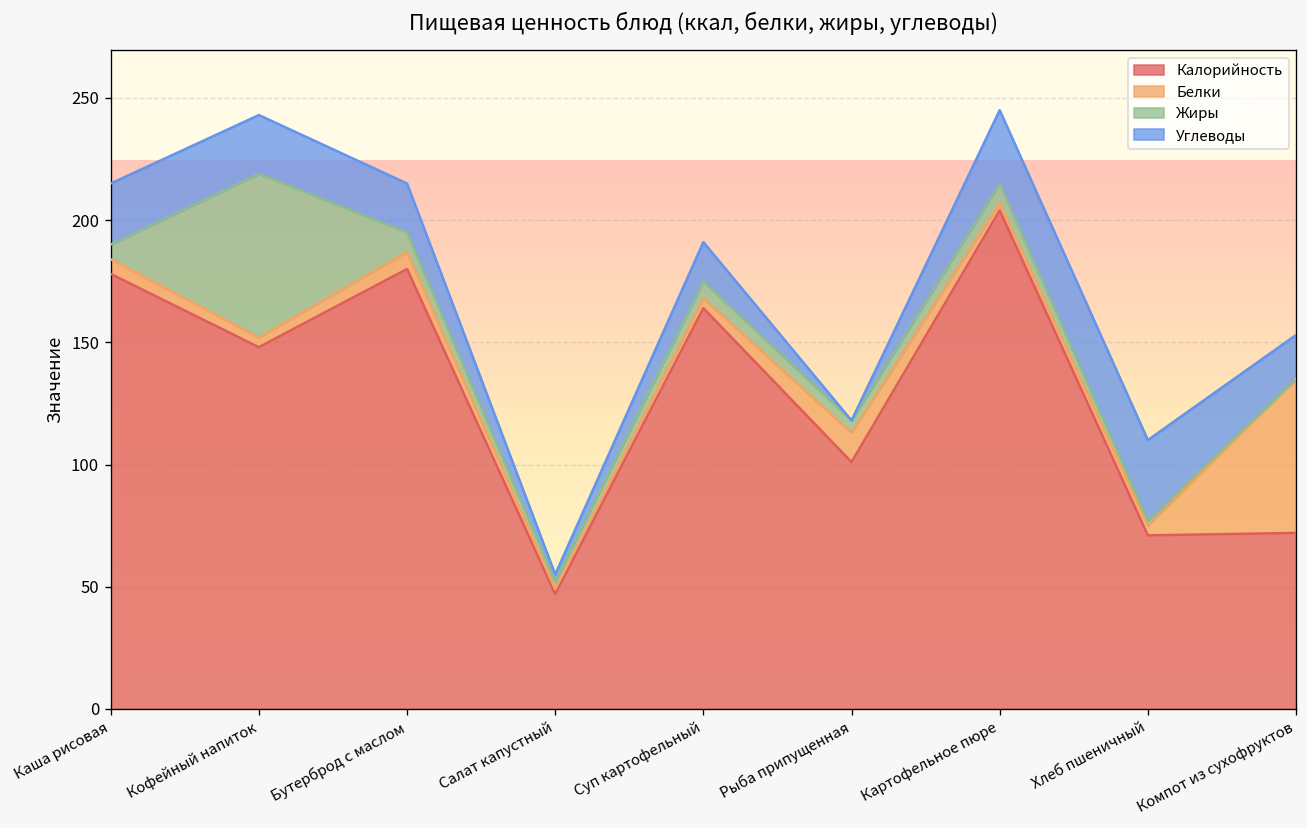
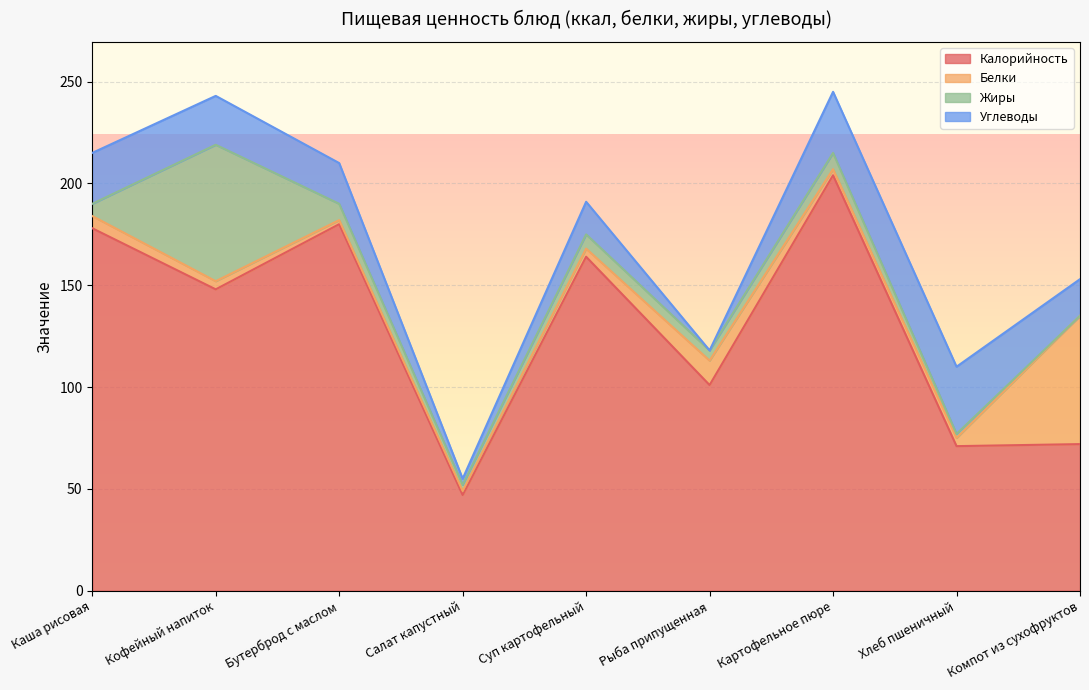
  {
    "Калорийность": {
      "Каша рисовая": 178,
      "Кофейный напиток": 148,
      "Бутерброд с маслом": 180,
      "Салат капустный": 47,
      "Суп картофельный": 164,
      "Рыба припущенная": 101,
      "Картофельное пюре": 204,
      "Хлеб пшеничный": 71,
      "Компот из сухофруктов": 72
    },
    "Белки": {
      "Каша рисовая": 6,
      "Кофейный напиток": 4,
-     "Бутерброд с маслом": 7,
+     "Бутерброд с маслом": 2,
      "Салат капустный": 2,
      "Суп картофельный": 4,
      "Рыба припущенная": 12,
      "Картофельное пюре": 3,
      "Хлеб пшеничный": 4
    },
    "Жиры": {
      "Каша рисовая": 6,
      "Кофейный напиток": 67,
      "Бутерброд с маслом": 8,
      "Салат капустный": 3,
      "Суп картофельный": 7,
      "Картофельное пюре": 8,
      "Хлеб пшеничный": 2
    },
    "Углеводы": {
      "Каша рисовая": 25,
      "Кофейный напиток": 24,
      "Бутерброд с маслом": 20,
      "Салат капустный": 3,
      "Суп картофельный": 16,
      "Картофельное пюре": 30,
      "Хлеб пшеничный": 33,
      "Компот из сухофруктов": 18
    }
  }
